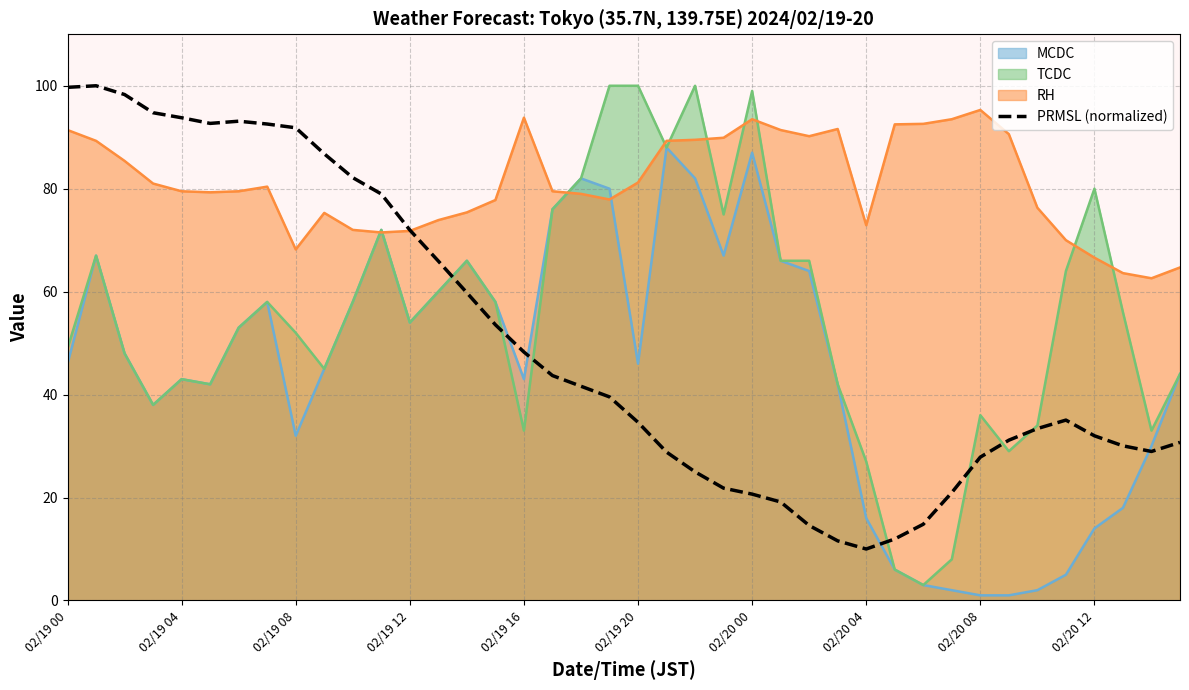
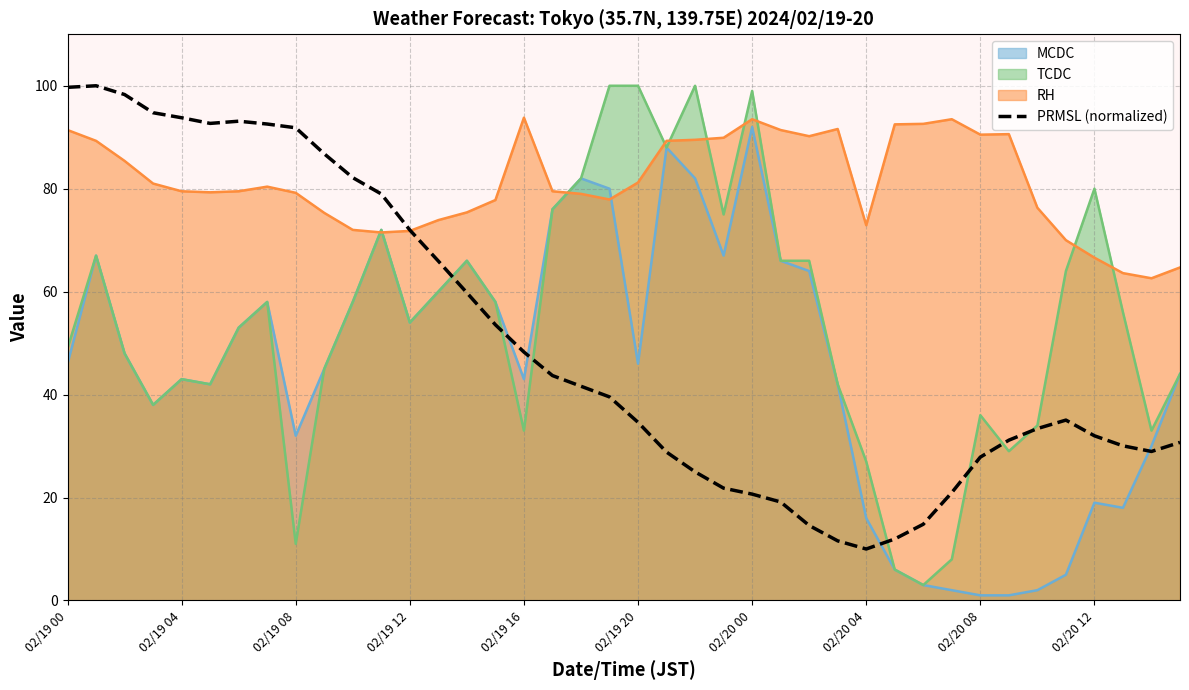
  {
    "MCDC": {
      "02/19 00": 46,
      "02/19 08": 32,
      "02/19 16": 43,
      "02/19 20": 46,
-     "02/20 00": 87,
+     "02/20 00": 92,
      "02/20 04": 16,
      "02/20 08": 1,
-     "02/20 12": 14
+     "02/20 12": 19
    },
    "TCDC": {
      "02/19 00": 49,
-     "02/19 08": 52,
+     "02/19 08": 11,
      "02/19 16": 33,
      "02/19 20": 100,
      "02/20 00": 99,
      "02/20 04": 27,
      "02/20 08": 36,
      "02/20 12": 80
    },
    "RH": {
      "02/19 00": 91,
      "02/19 04": 80,
-     "02/19 08": 68,
+     "02/19 08": 79,
      "02/19 16": 94,
      "02/19 20": 81,
      "02/20 00": 94,
      "02/20 04": 73,
-     "02/20 08": 95,
+     "02/20 08": 91,
      "02/20 12": 67
    },
    "PRMSL (normalized)": {
      "02/19 00": 100,
      "02/19 04": 94,
      "02/19 08": 92,
      "02/19 16": 48,
      "02/19 20": 35,
      "02/20 00": 21,
      "02/20 04": 10,
      "02/20 08": 28,
      "02/20 12": 32
    }
  }
